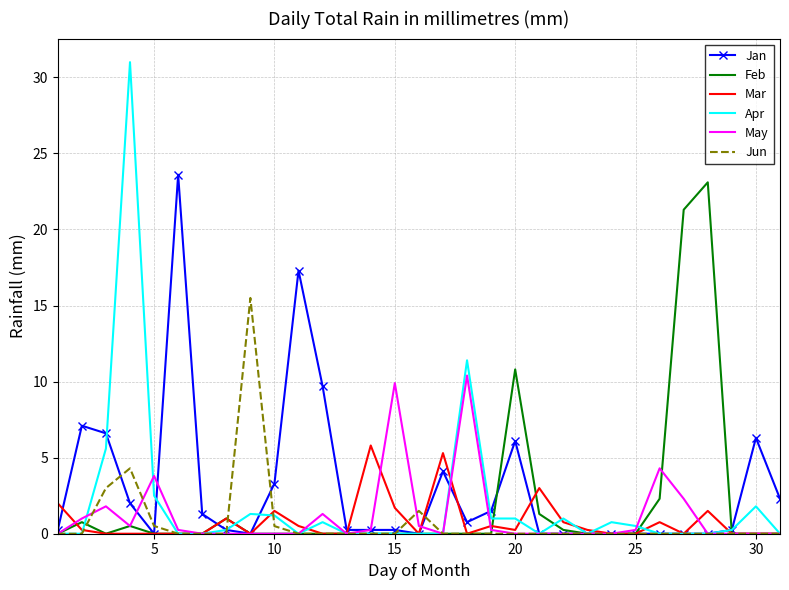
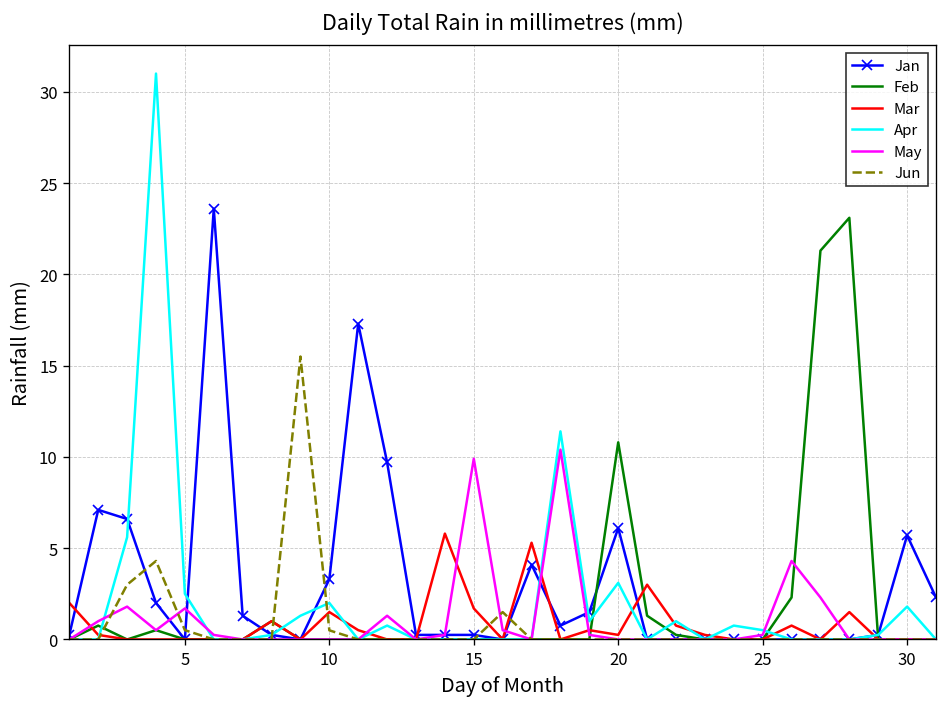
  {
    "Jan": {
      "10": 3.3,
      "15": 0.3,
      "20": 6.1,
-     "30": 6.3
+     "30": 5.7
    },
    "Feb": {
      "20": 10.8
    },
    "Mar": {
      "10": 1.5,
      "15": 1.7,
      "20": 0.3
    },
    "Apr": {
      "5": 2.5,
-     "10": 1.2,
-     "20": 1.0,
+     "10": 2.0,
+     "20": 3.1,
      "25": 0.5,
      "30": 1.8
    },
    "May": {
-     "5": 3.8,
+     "5": 1.7,
      "15": 9.9,
      "25": 0.3
    },
    "Jun": {
      "5": 0.5,
      "10": 0.5
    }
  }
